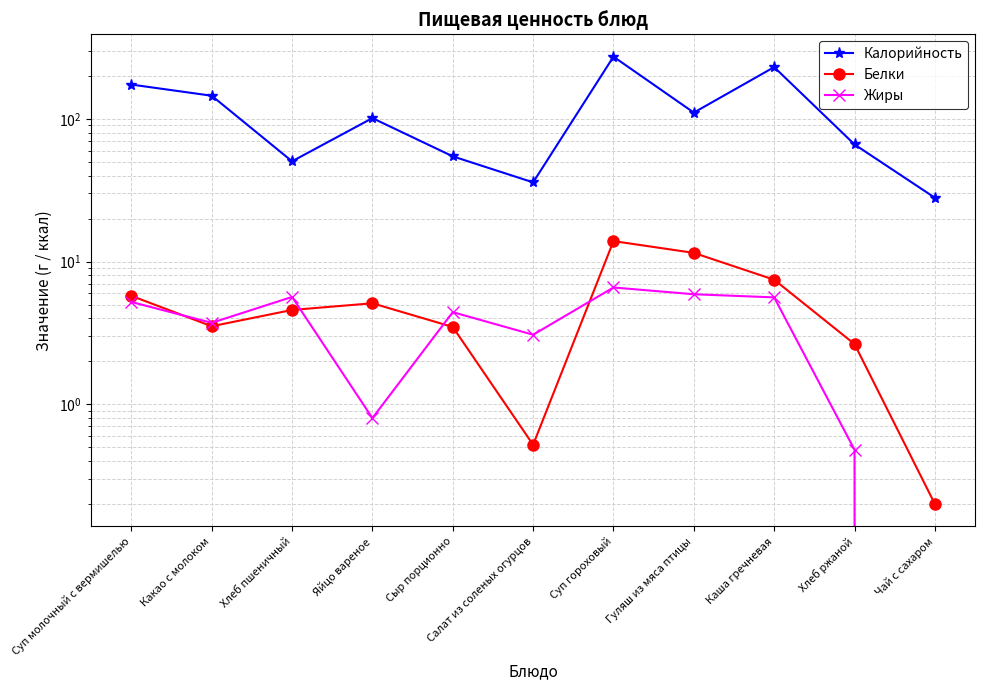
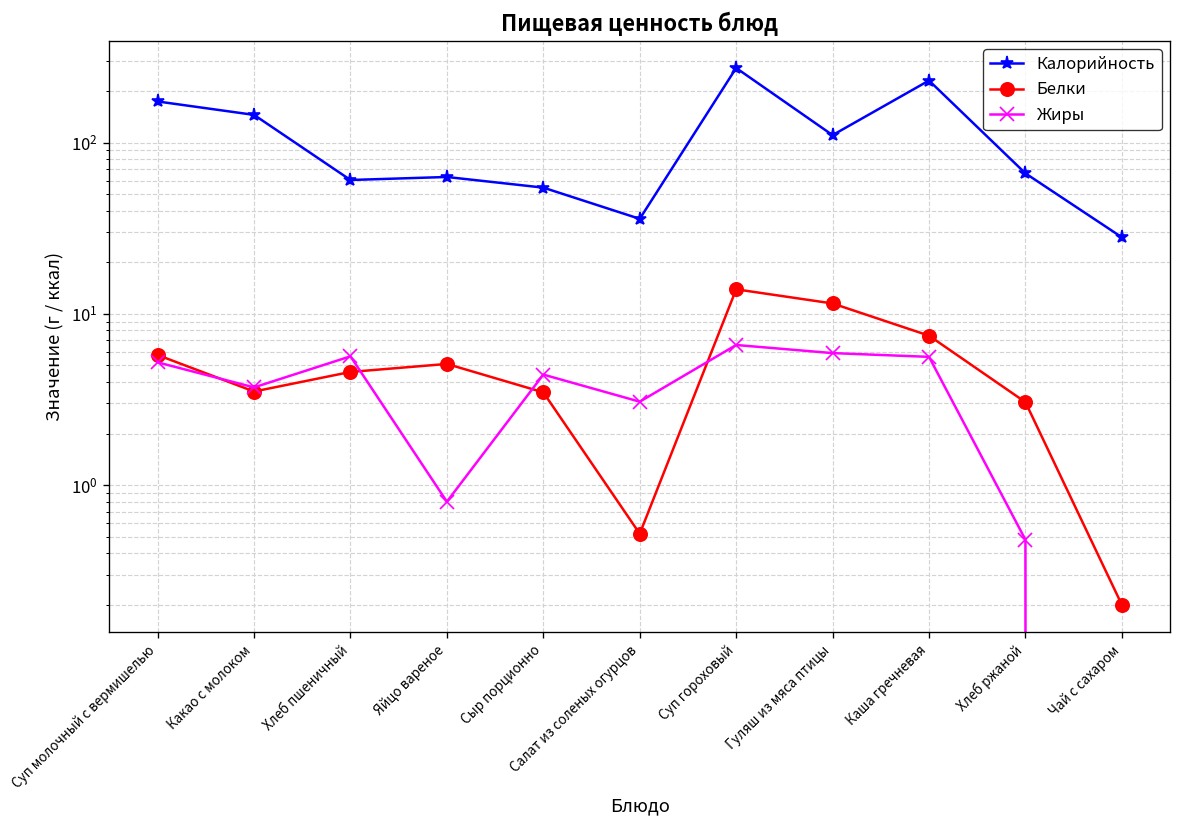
  {
    "Калорийность": {
      "Суп молочный с вермишелью": 170,
      "Какао с молоком": 150,
-     "Хлеб пшеничный": 50,
-     "Яйцо вареное": 100,
+     "Хлеб пшеничный": 61,
+     "Яйцо вареное": 60,
      "Сыр порционно": 55,
      "Салат из соленых огурцов": 36,
      "Суп гороховый": 270,
      "Гуляш из мяса птицы": 110,
      "Каша гречневая": 230,
      "Хлеб ржаной": 70,
      "Чай с сахаром": 28
    },
    "Белки": {
      "Суп молочный с вермишелью": 5.8,
      "Какао с молоком": 3.5,
      "Хлеб пшеничный": 4.6,
      "Яйцо вареное": 5.1,
      "Сыр порционно": 3.5,
      "Салат из соленых огурцов": 0.5,
      "Суп гороховый": 14,
      "Гуляш из мяса птицы": 12,
      "Каша гречневая": 7,
-     "Хлеб ржаной": 2.6,
+     "Хлеб ржаной": 3.1,
      "Чай с сахаром": 0.2
    },
    "Жиры": {
      "Суп молочный с вермишелью": 5.2,
      "Какао с молоком": 3.7,
      "Хлеб пшеничный": 5.7,
      "Яйцо вареное": 0.8,
      "Сыр порционно": 4.4,
      "Салат из соленых огурцов": 3.1,
      "Суп гороховый": 7,
      "Гуляш из мяса птицы": 5.9,
      "Каша гречневая": 5.6,
      "Хлеб ржаной": 0.48
    }
  }
